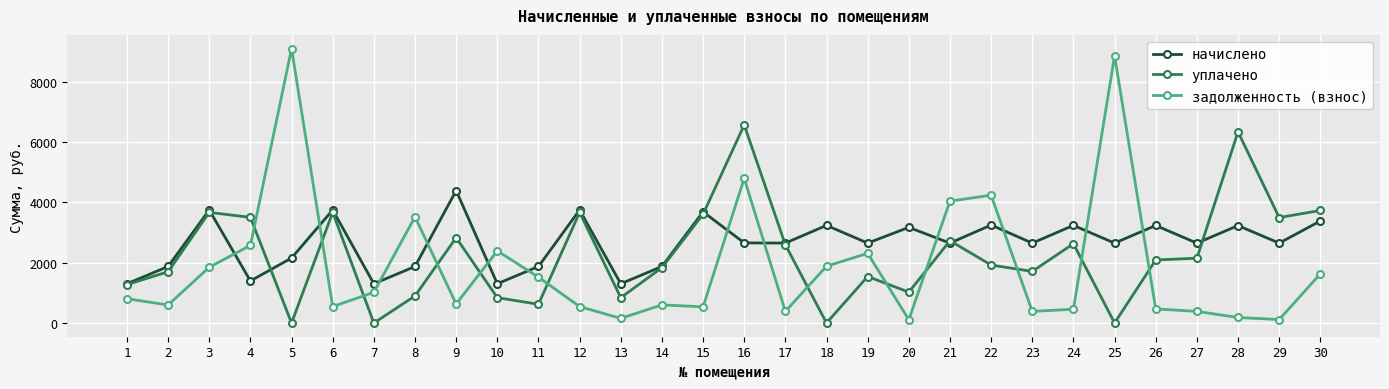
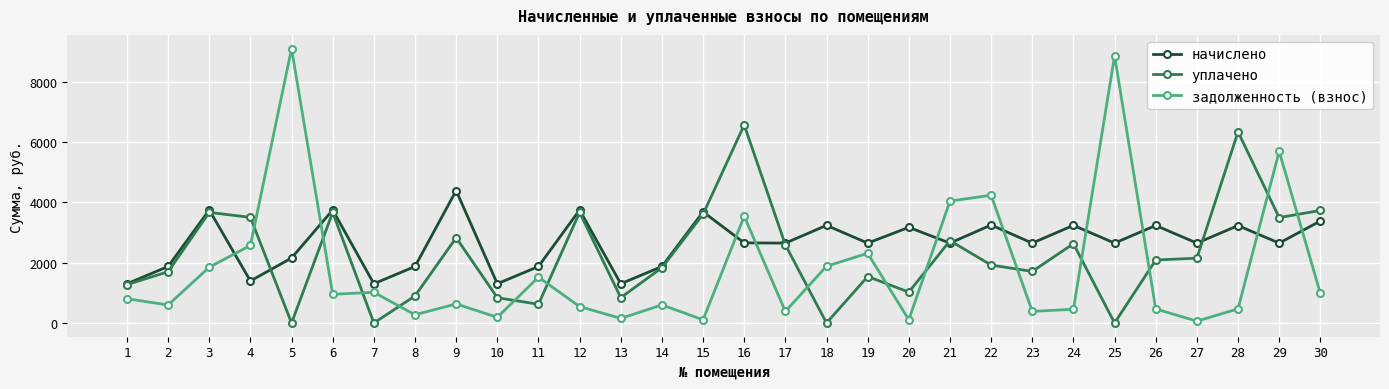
  {
    "задолженность (взнос)": {
      "1": 800,
      "2": 600,
      "3": 1900,
      "4": 2600,
      "5": 9100,
-     "6": 500,
+     "6": 1000,
      "7": 1000,
-     "8": 3500,
+     "8": 300,
      "9": 600,
-     "10": 2400,
+     "10": 200,
      "11": 1500,
      "12": 500,
      "13": 200,
      "14": 600,
-     "15": 500,
-     "16": 4800,
+     "15": 100,
+     "16": 3500,
      "17": 400,
      "18": 1900,
      "19": 2300,
      "20": 100,
      "21": 4000,
      "22": 4200,
      "23": 400,
      "24": 500,
      "25": 8900,
      "26": 500,
-     "27": 400,
-     "28": 200,
-     "29": 100,
-     "30": 1600
+     "27": 100,
+     "28": 500,
+     "29": 5700,
+     "30": 1000
    }
  }
